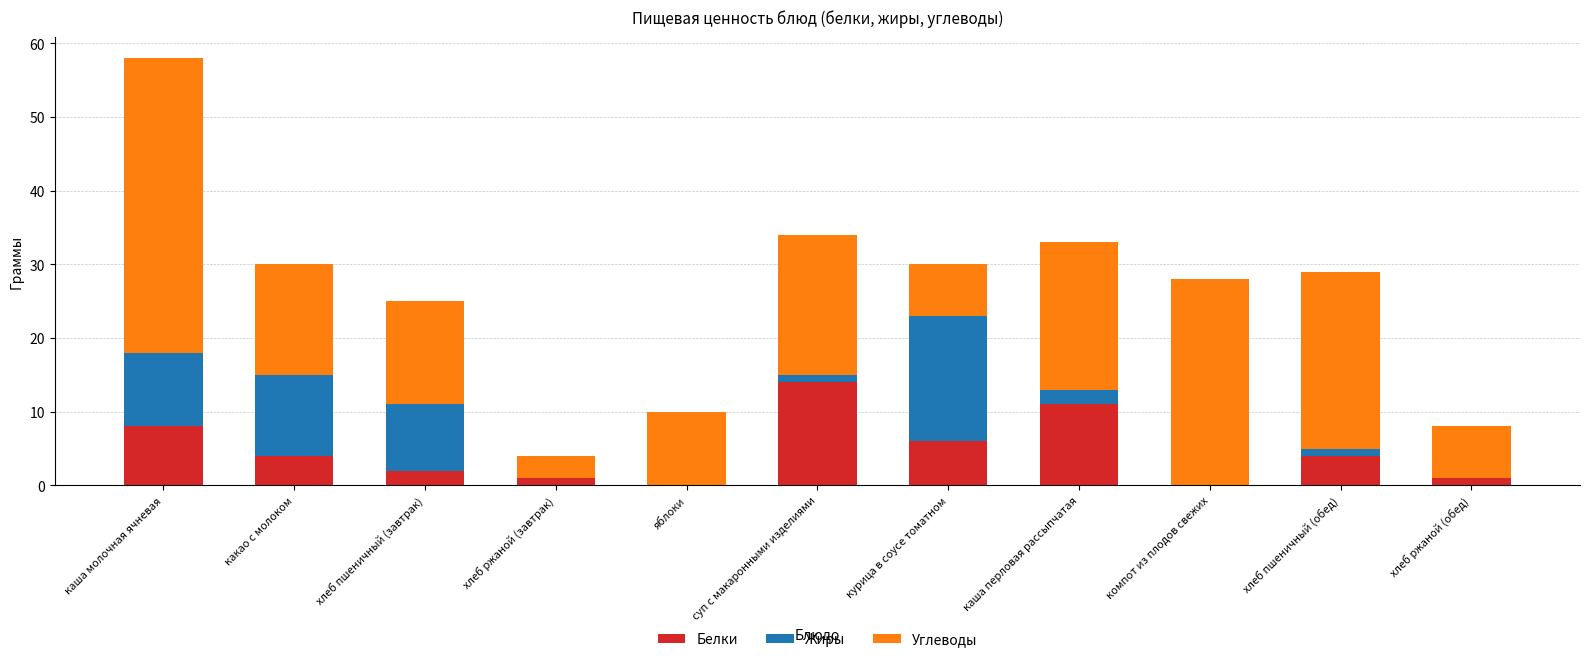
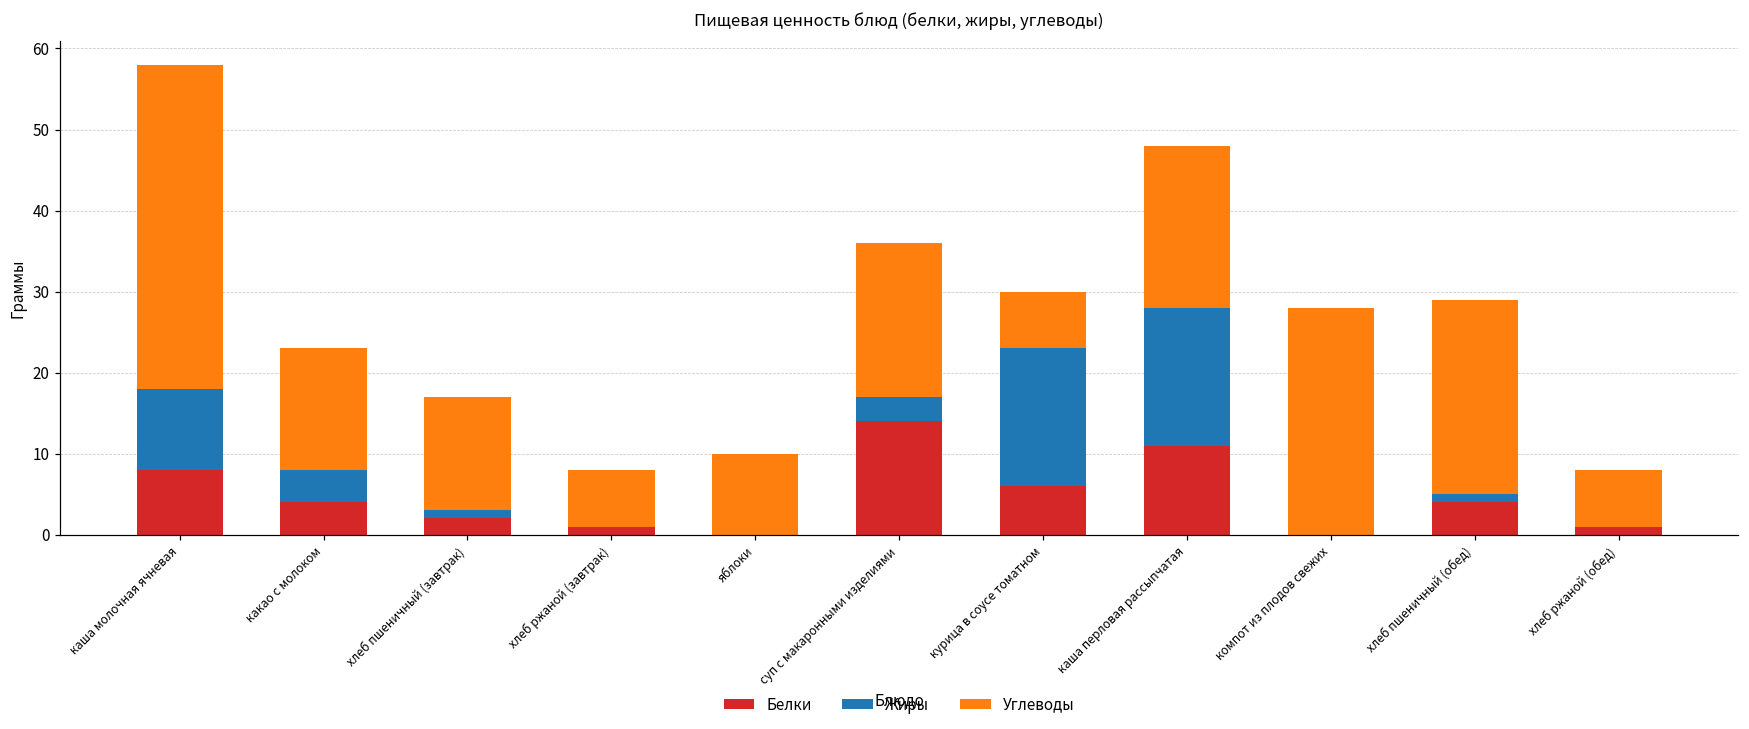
  {
    "Белки": {
      "каша молочная ячневая": 8,
      "какао с молоком": 4,
      "хлеб пшеничный (завтрак)": 2,
      "хлеб ржаной (завтрак)": 1,
      "яблоки": 0,
      "суп с макаронными изделиями": 14,
      "курица в соусе томатном": 6,
      "каша перловая рассыпчатая": 11,
      "компот из плодов свежих": 0,
      "хлеб пшеничный (обед)": 4,
      "хлеб ржаной (обед)": 1
    },
    "Жиры": {
      "каша молочная ячневая": 10,
-     "какао с молоком": 11,
-     "хлеб пшеничный (завтрак)": 9,
+     "какао с молоком": 4,
+     "хлеб пшеничный (завтрак)": 1,
      "хлеб ржаной (завтрак)": 0,
      "яблоки": 0,
-     "суп с макаронными изделиями": 1,
+     "суп с макаронными изделиями": 3,
      "курица в соусе томатном": 17,
-     "каша перловая рассыпчатая": 2,
+     "каша перловая рассыпчатая": 17,
      "компот из плодов свежих": 0,
      "хлеб пшеничный (обед)": 1,
      "хлеб ржаной (обед)": 0
    },
    "Углеводы": {
      "каша молочная ячневая": 40,
      "какао с молоком": 15,
      "хлеб пшеничный (завтрак)": 14,
-     "хлеб ржаной (завтрак)": 3,
+     "хлеб ржаной (завтрак)": 7,
      "яблоки": 10,
      "суп с макаронными изделиями": 19,
      "курица в соусе томатном": 7,
      "каша перловая рассыпчатая": 20,
      "компот из плодов свежих": 28,
      "хлеб пшеничный (обед)": 24,
      "хлеб ржаной (обед)": 7
    }
  }
